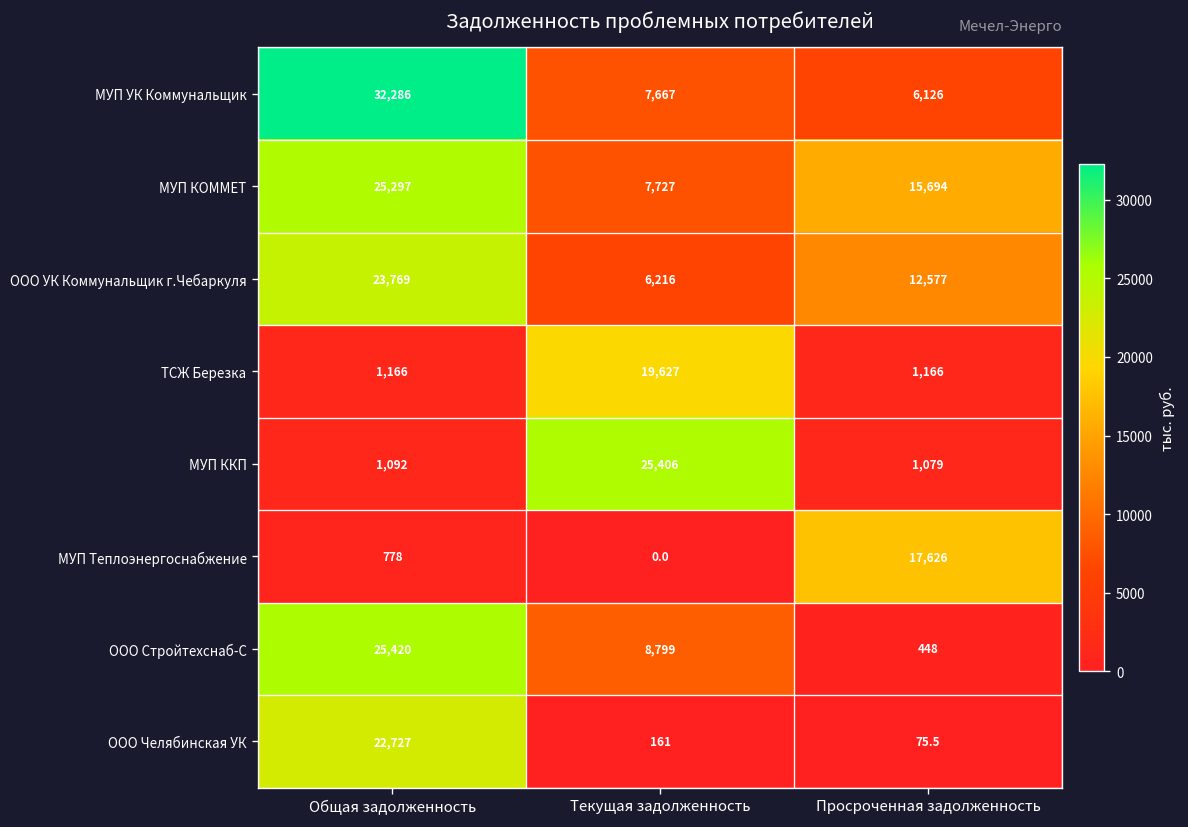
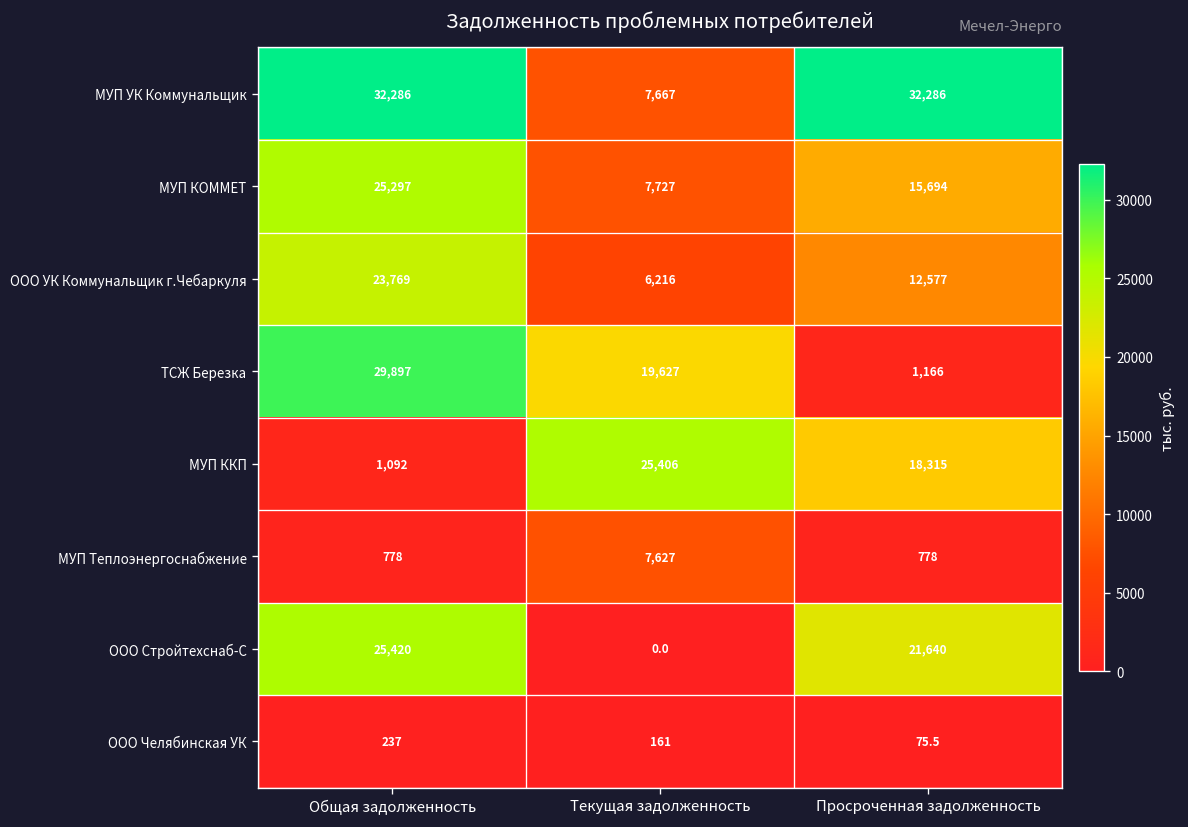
  {
    "МУП УК Коммунальщик": {
      "Общая задолженность": "32,286",
      "Текущая задолженность": "7,667",
-     "Просроченная задолженность": "6,126"
+     "Просроченная задолженность": "32,286"
    },
    "МУП КОММЕТ": {
      "Общая задолженность": "25,297",
      "Текущая задолженность": "7,727",
      "Просроченная задолженность": "15,694"
    },
    "ООО УК Коммунальщик г.Чебаркуля": {
      "Общая задолженность": "23,769",
      "Текущая задолженность": "6,216",
      "Просроченная задолженность": "12,577"
    },
    "ТСЖ Березка": {
-     "Общая задолженность": "1,166",
+     "Общая задолженность": "29,897",
      "Текущая задолженность": "19,627",
      "Просроченная задолженность": "1,166"
    },
    "МУП ККП": {
      "Общая задолженность": "1,092",
      "Текущая задолженность": "25,406",
-     "Просроченная задолженность": "1,079"
+     "Просроченная задолженность": "18,315"
    },
    "МУП Теплоэнергоснабжение": {
      "Общая задолженность": "778",
-     "Текущая задолженность": "0.0",
-     "Просроченная задолженность": "17,626"
+     "Текущая задолженность": "7,627",
+     "Просроченная задолженность": "778"
    },
    "ООО Стройтехснаб-С": {
      "Общая задолженность": "25,420",
-     "Текущая задолженность": "8,799",
-     "Просроченная задолженность": "448"
+     "Текущая задолженность": "0.0",
+     "Просроченная задолженность": "21,640"
    },
    "ООО Челябинская УК": {
-     "Общая задолженность": "22,727",
+     "Общая задолженность": "237",
      "Текущая задолженность": "161",
      "Просроченная задолженность": "75.5"
    }
  }
